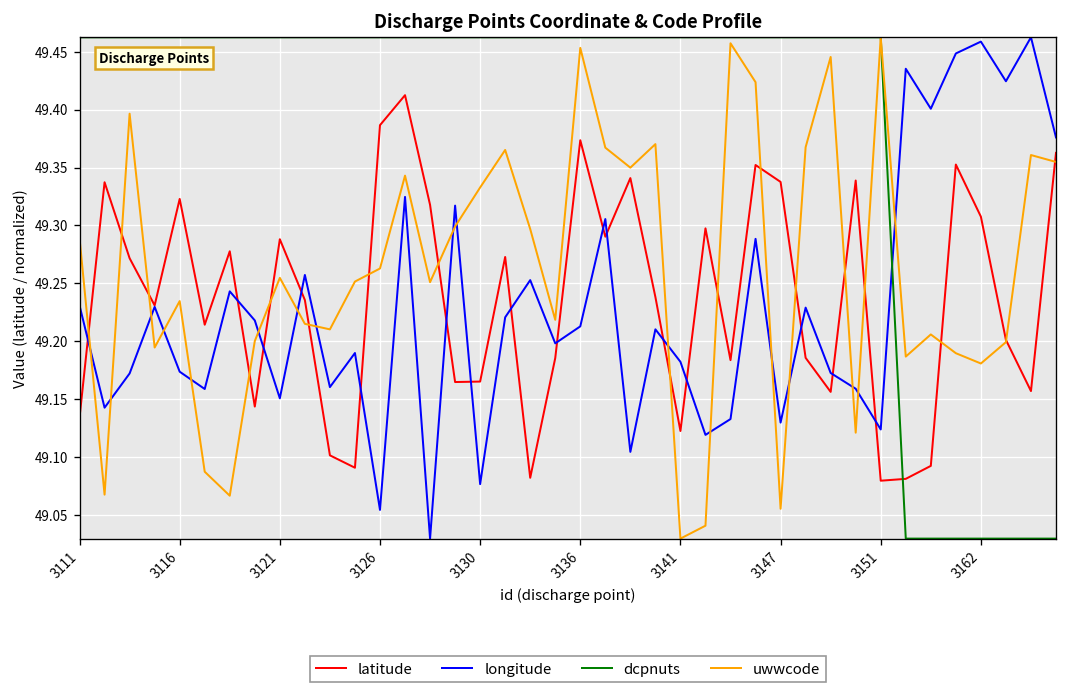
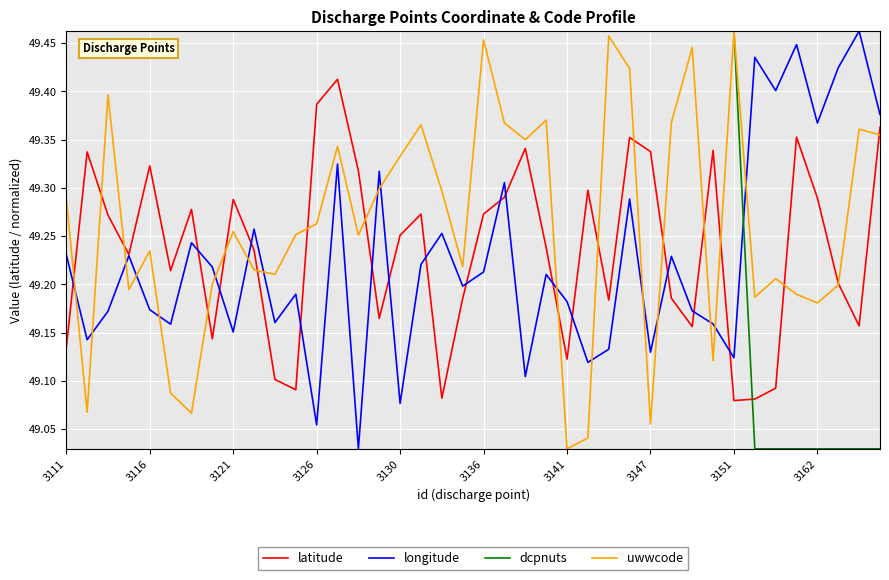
  {
    "latitude": {
      "3111": 49.13,
      "3116": 49.32,
      "3121": 49.29,
      "3126": 49.39,
-     "3130": 49.17,
-     "3136": 49.37,
+     "3130": 49.25,
+     "3136": 49.27,
      "3141": 49.12,
      "3147": 49.34,
      "3151": 49.08,
-     "3162": 49.31
+     "3162": 49.29
    },
    "longitude": {
      "3111": 49.23,
      "3116": 49.17,
      "3121": 49.15,
      "3126": 49.05,
      "3130": 49.08,
      "3136": 49.21,
      "3141": 49.18,
      "3147": 49.13,
      "3151": 49.12,
-     "3162": 49.46
+     "3162": 49.37
    },
    "dcpnuts": {
      "3111": 49.46,
      "3116": 49.46,
      "3121": 49.46,
      "3126": 49.46,
      "3130": 49.46,
      "3136": 49.46,
      "3141": 49.46,
      "3147": 49.46,
      "3162": 49.03
    },
    "uwwcode": {
      "3111": 49.29,
      "3116": 49.23,
      "3121": 49.25,
      "3126": 49.26,
      "3130": 49.33,
      "3136": 49.45,
      "3141": 49.03,
      "3147": 49.06,
      "3162": 49.18
    }
  }
